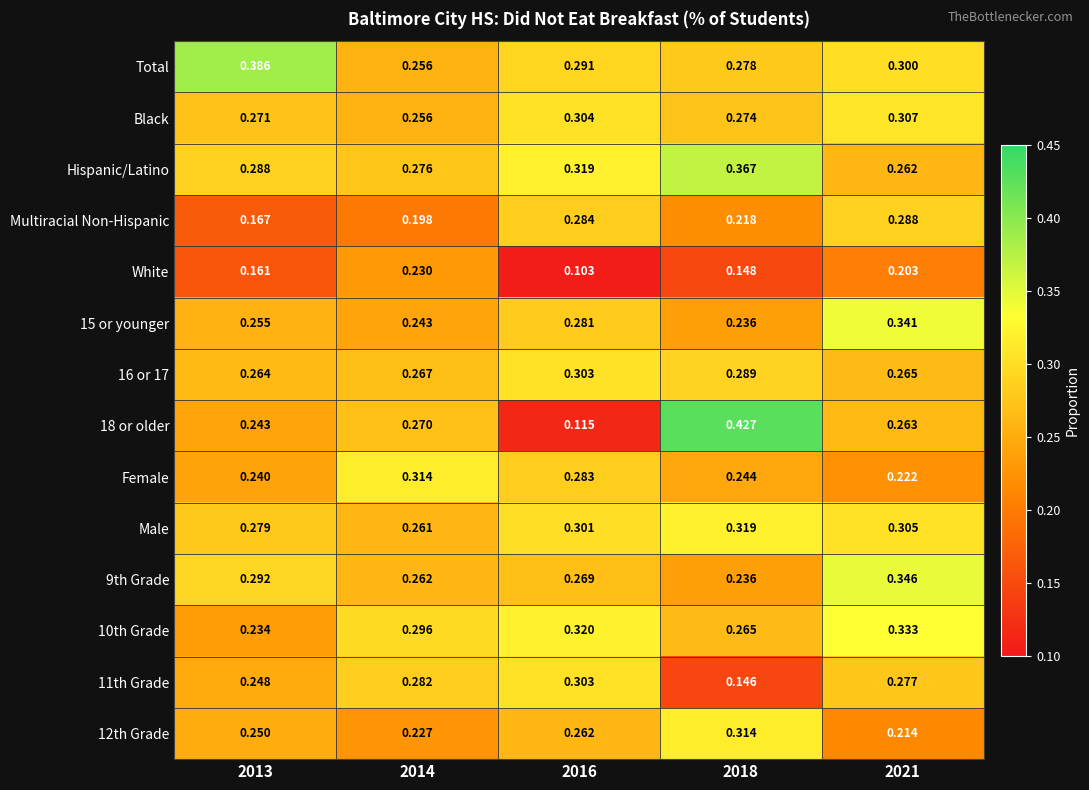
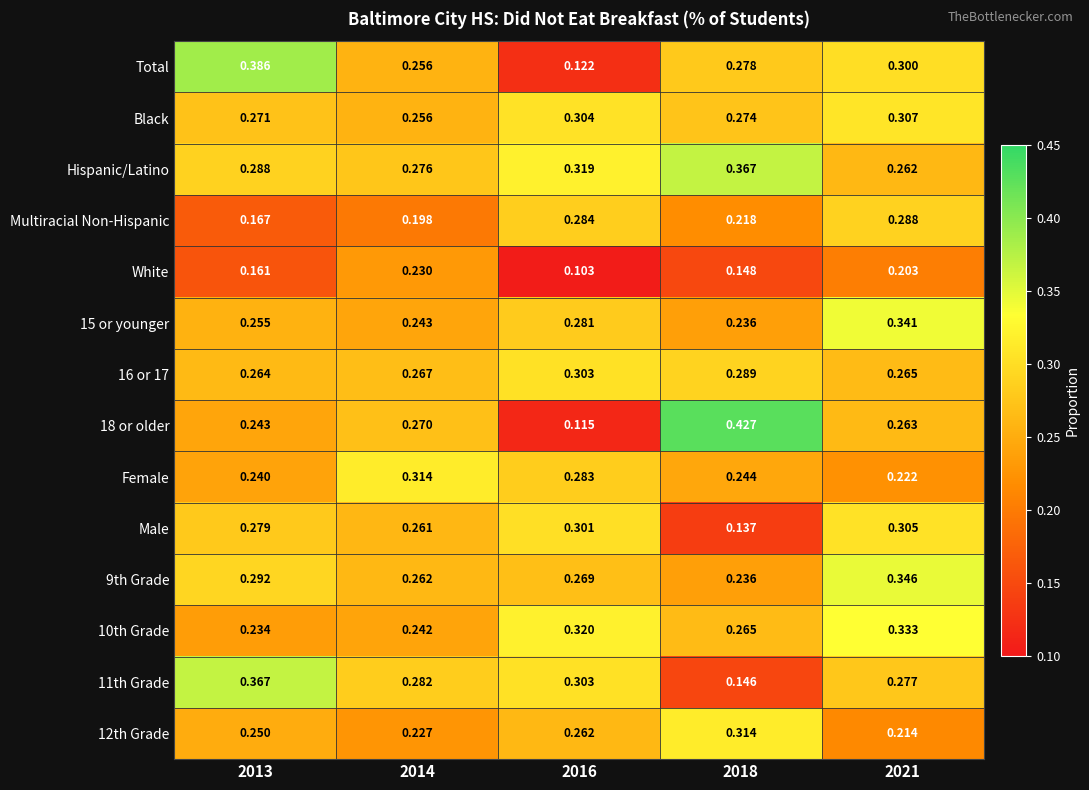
  {
    "Total": {
      "2013": 0.386,
      "2014": 0.256,
-     "2016": 0.291,
+     "2016": 0.122,
      "2018": 0.278,
      "2021": 0.300
    },
    "Black": {
      "2013": 0.271,
      "2014": 0.256,
      "2016": 0.304,
      "2018": 0.274,
      "2021": 0.307
    },
    "Hispanic/Latino": {
      "2013": 0.288,
      "2014": 0.276,
      "2016": 0.319,
      "2018": 0.367,
      "2021": 0.262
    },
    "Multiracial Non-Hispanic": {
      "2013": 0.167,
      "2014": 0.198,
      "2016": 0.284,
      "2018": 0.218,
      "2021": 0.288
    },
    "White": {
      "2013": 0.161,
      "2014": 0.230,
      "2016": 0.103,
      "2018": 0.148,
      "2021": 0.203
    },
    "15 or younger": {
      "2013": 0.255,
      "2014": 0.243,
      "2016": 0.281,
      "2018": 0.236,
      "2021": 0.341
    },
    "16 or 17": {
      "2013": 0.264,
      "2014": 0.267,
      "2016": 0.303,
      "2018": 0.289,
      "2021": 0.265
    },
    "18 or older": {
      "2013": 0.243,
      "2014": 0.270,
      "2016": 0.115,
      "2018": 0.427,
      "2021": 0.263
    },
    "Female": {
      "2013": 0.240,
      "2014": 0.314,
      "2016": 0.283,
      "2018": 0.244,
      "2021": 0.222
    },
    "Male": {
      "2013": 0.279,
      "2014": 0.261,
      "2016": 0.301,
-     "2018": 0.319,
+     "2018": 0.137,
      "2021": 0.305
    },
    "9th Grade": {
      "2013": 0.292,
      "2014": 0.262,
      "2016": 0.269,
      "2018": 0.236,
      "2021": 0.346
    },
    "10th Grade": {
      "2013": 0.234,
-     "2014": 0.296,
+     "2014": 0.242,
      "2016": 0.320,
      "2018": 0.265,
      "2021": 0.333
    },
    "11th Grade": {
-     "2013": 0.248,
+     "2013": 0.367,
      "2014": 0.282,
      "2016": 0.303,
      "2018": 0.146,
      "2021": 0.277
    },
    "12th Grade": {
      "2013": 0.250,
      "2014": 0.227,
      "2016": 0.262,
      "2018": 0.314,
      "2021": 0.214
    }
  }
